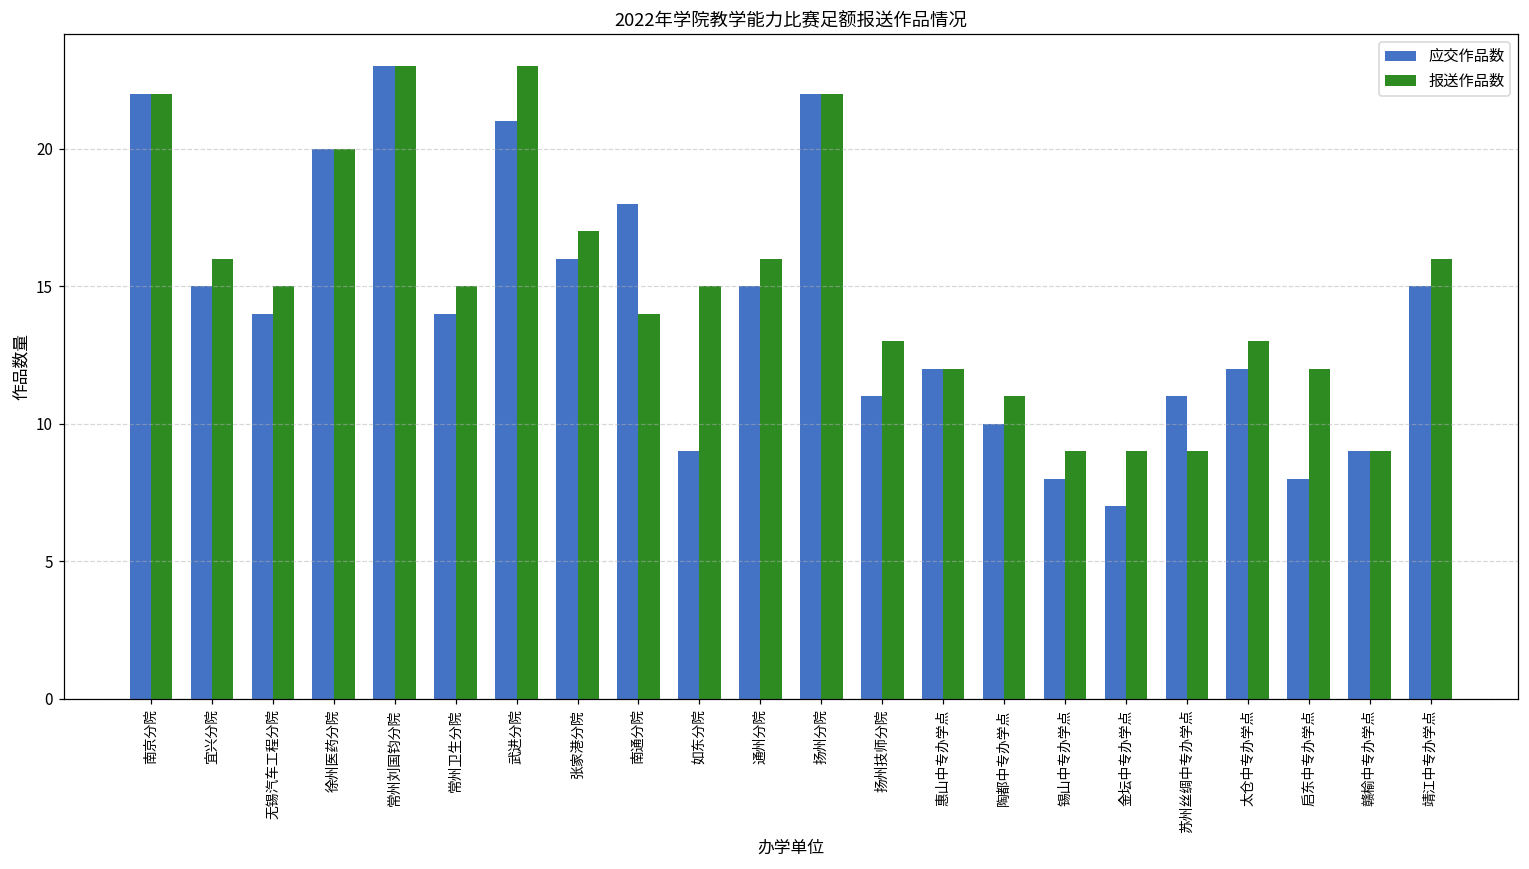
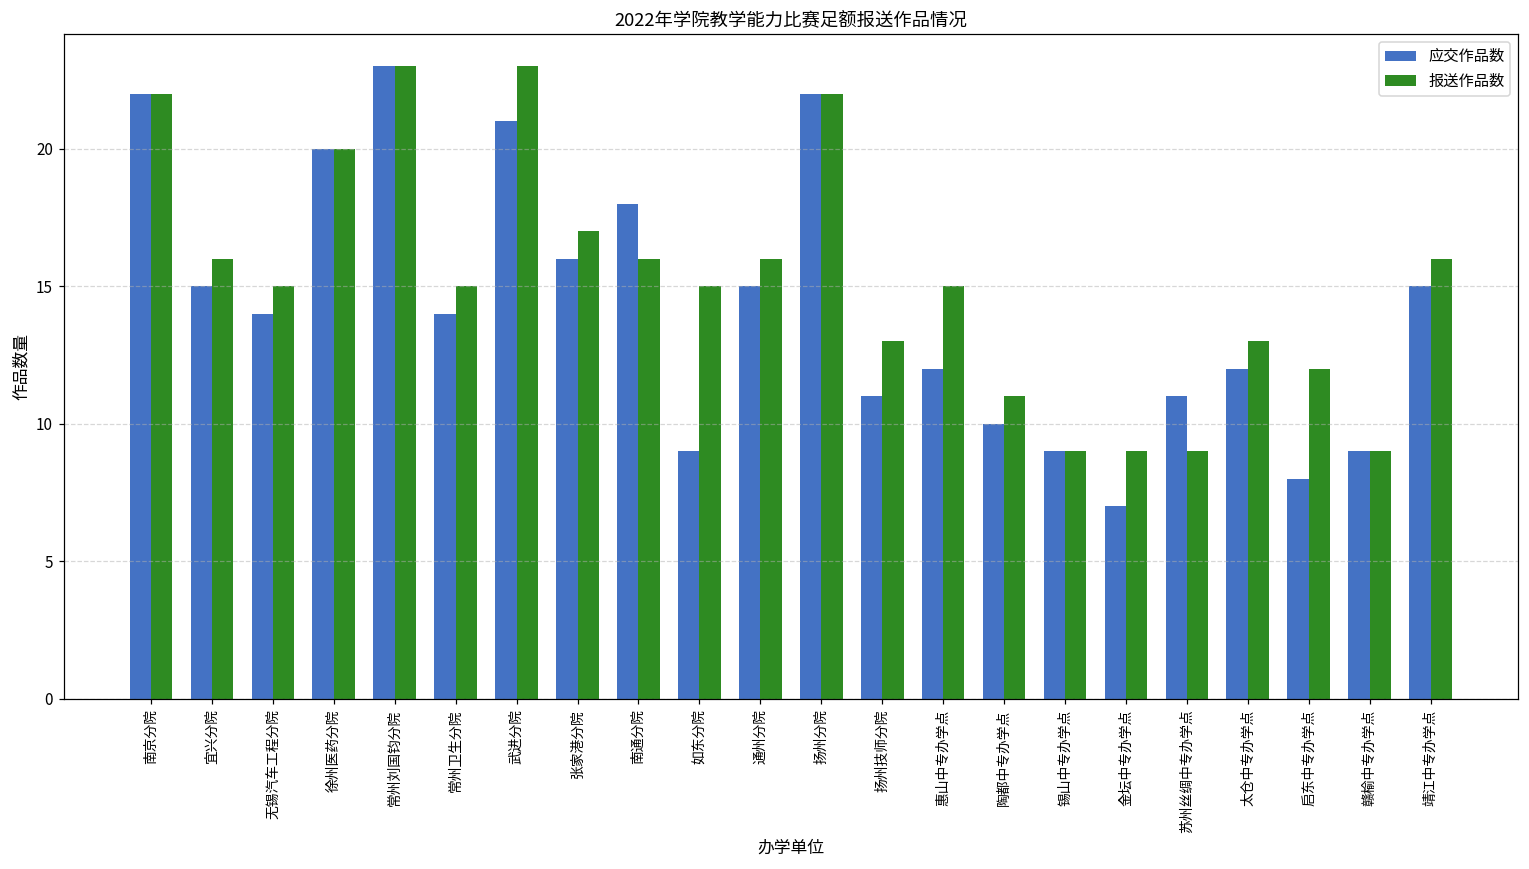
  {
    "应交作品数": {
      "南京分院": 22,
      "宜兴分院": 15,
      "无锡汽车工程分院": 14,
      "徐州医药分院": 20,
      "常州刘国钧分院": 23,
      "常州卫生分院": 14,
      "武进分院": 21,
      "张家港分院": 16,
      "南通分院": 18,
      "如东分院": 9,
      "通州分院": 15,
      "扬州分院": 22,
      "扬州技师分院": 11,
      "惠山中专办学点": 12,
      "陶都中专办学点": 10,
-     "锡山中专办学点": 8,
+     "锡山中专办学点": 9,
      "金坛中专办学点": 7,
      "苏州丝绸中专办学点": 11,
      "太仓中专办学点": 12,
      "启东中专办学点": 8,
      "赣榆中专办学点": 9,
      "靖江中专办学点": 15
    },
    "报送作品数": {
      "南京分院": 22,
      "宜兴分院": 16,
      "无锡汽车工程分院": 15,
      "徐州医药分院": 20,
      "常州刘国钧分院": 23,
      "常州卫生分院": 15,
      "武进分院": 23,
      "张家港分院": 17,
-     "南通分院": 14,
+     "南通分院": 16,
      "如东分院": 15,
      "通州分院": 16,
      "扬州分院": 22,
      "扬州技师分院": 13,
-     "惠山中专办学点": 12,
+     "惠山中专办学点": 15,
      "陶都中专办学点": 11,
      "锡山中专办学点": 9,
      "金坛中专办学点": 9,
      "苏州丝绸中专办学点": 9,
      "太仓中专办学点": 13,
      "启东中专办学点": 12,
      "赣榆中专办学点": 9,
      "靖江中专办学点": 16
    }
  }
